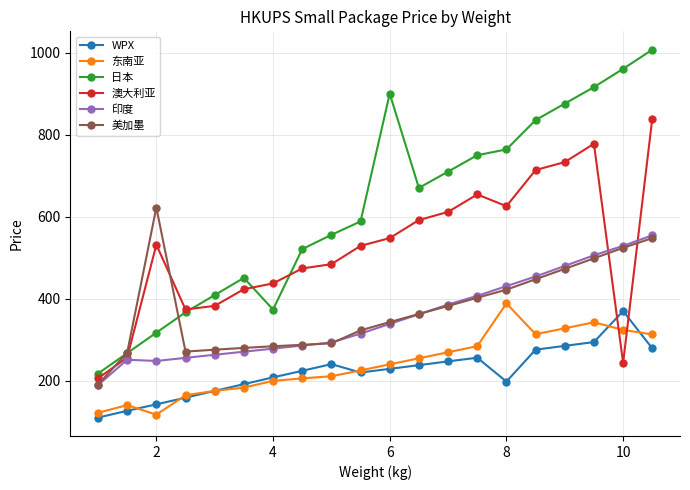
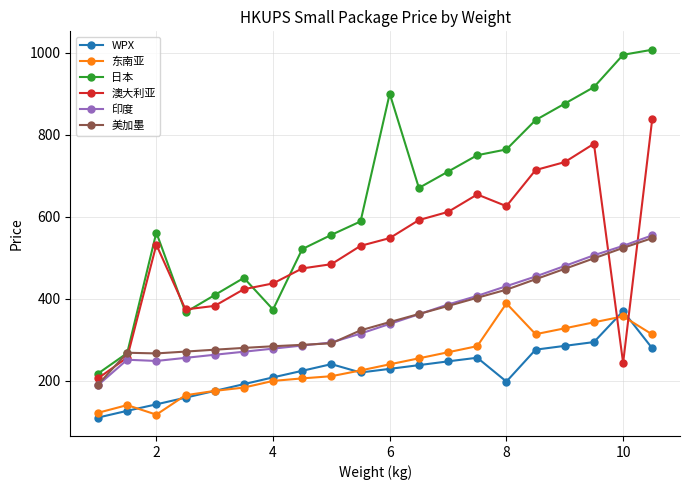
  {
    "WPX": {
      "2": 140,
      "4": 210,
      "6": 230,
      "8": 200,
      "10": 370
    },
    "东南亚": {
      "2": 120,
      "4": 200,
      "6": 240,
      "8": 390,
-     "10": 320
+     "10": 360
    },
    "日本": {
-     "2": 320,
+     "2": 560,
      "4": 370,
      "6": 900,
      "8": 760,
-     "10": 960
+     "10": 990
    },
    "澳大利亚": {
      "2": 530,
      "4": 440,
      "6": 550,
      "8": 630,
      "10": 240
    },
    "印度": {
      "2": 250,
      "8": 430
    },
    "美加墨": {
-     "2": 620,
+     "2": 270,
      "8": 420
    }
  }
